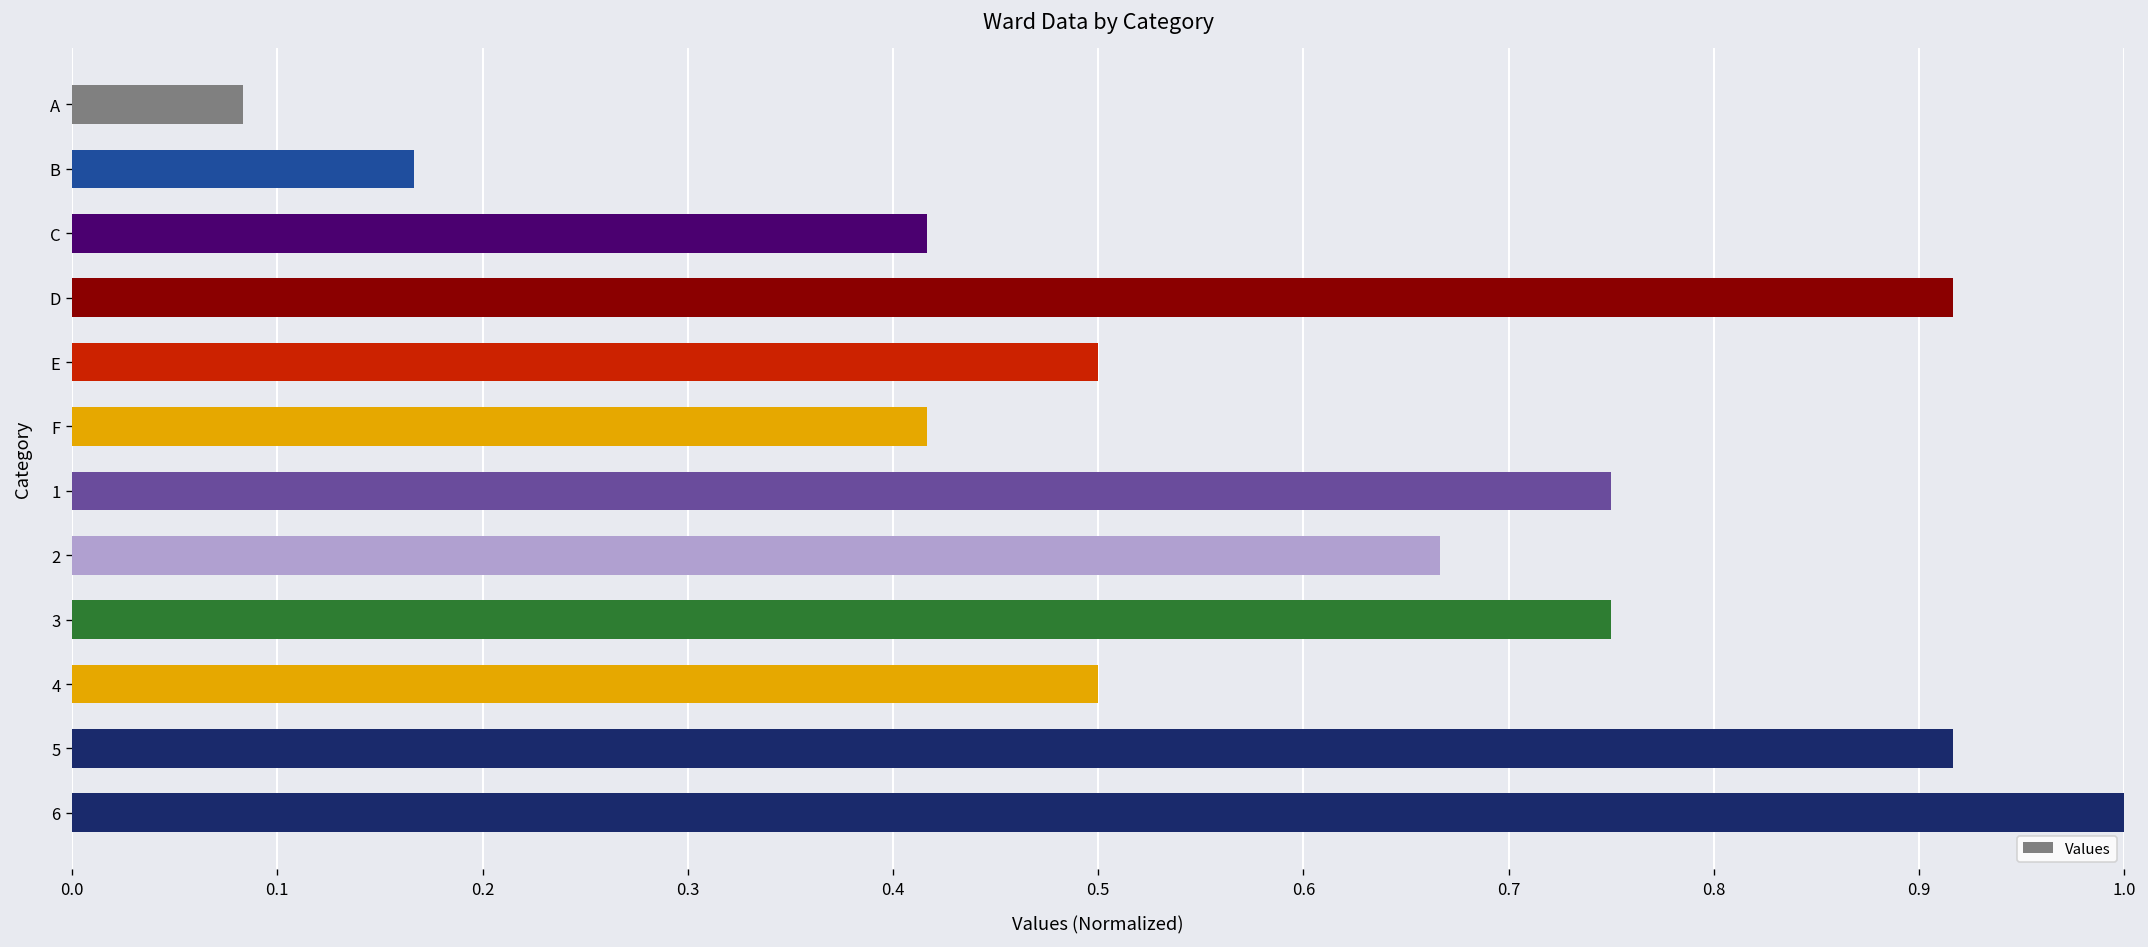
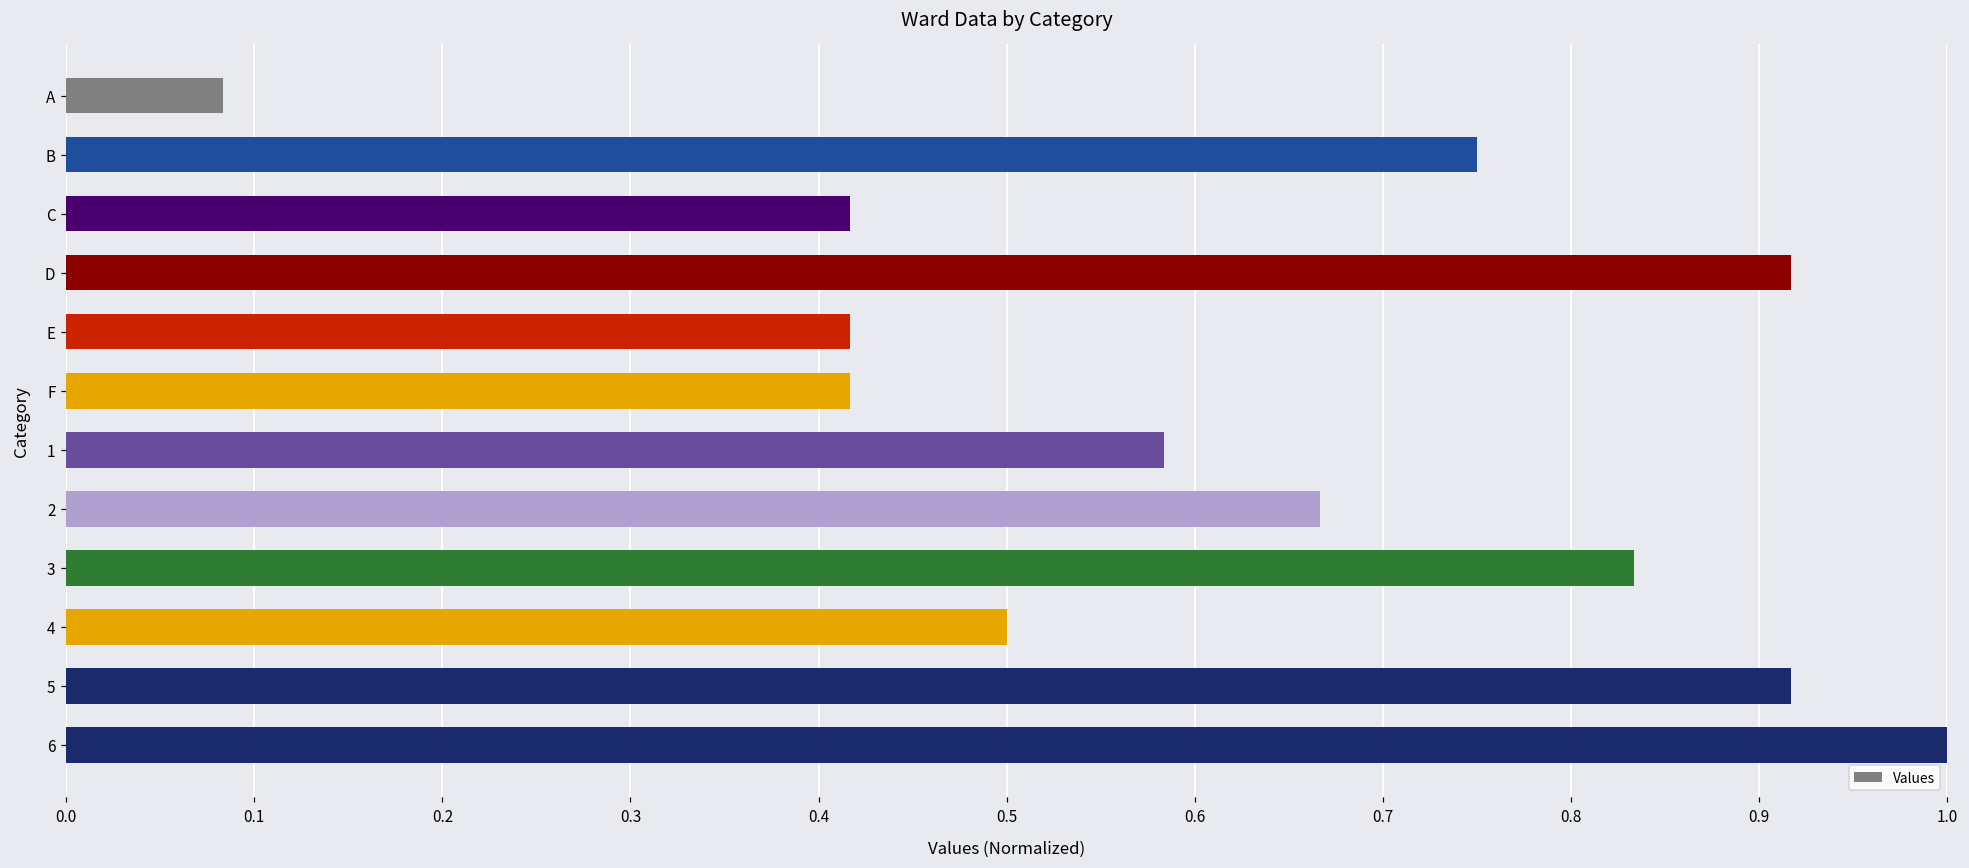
  {
    "A": 0.083,
-   "B": 0.167,
+   "B": 0.750,
    "C": 0.417,
    "D": 0.917,
-   "E": 0.500,
+   "E": 0.417,
    "F": 0.417,
-   "1": 0.750,
+   "1": 0.583,
    "2": 0.667,
-   "3": 0.750,
+   "3": 0.833,
    "4": 0.500,
    "5": 0.917,
    "6": 1.000
  }
